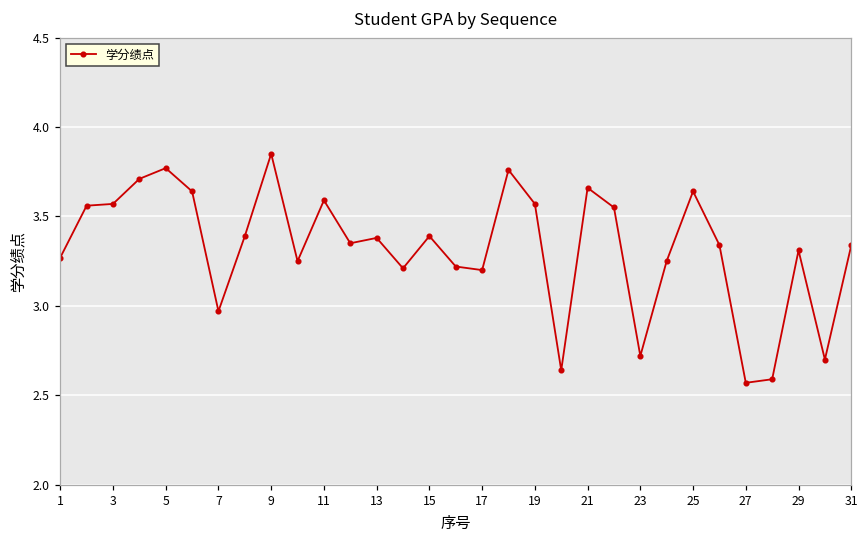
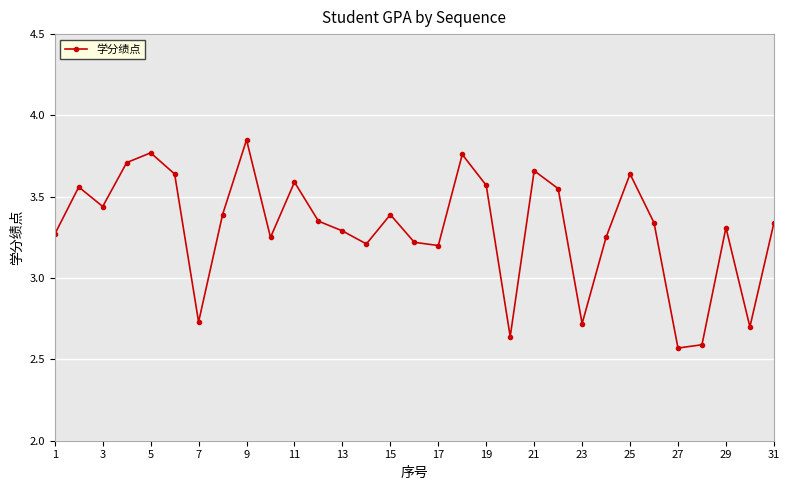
  {
    "1": 3.27,
-   "3": 3.57,
+   "3": 3.44,
    "5": 3.77,
-   "7": 2.97,
+   "7": 2.73,
    "9": 3.85,
    "11": 3.59,
-   "13": 3.38,
+   "13": 3.29,
    "15": 3.39,
    "17": 3.20,
    "19": 3.57,
    "21": 3.66,
    "23": 2.72,
    "25": 3.64,
    "27": 2.57,
    "29": 3.31,
    "31": 3.34
  }
